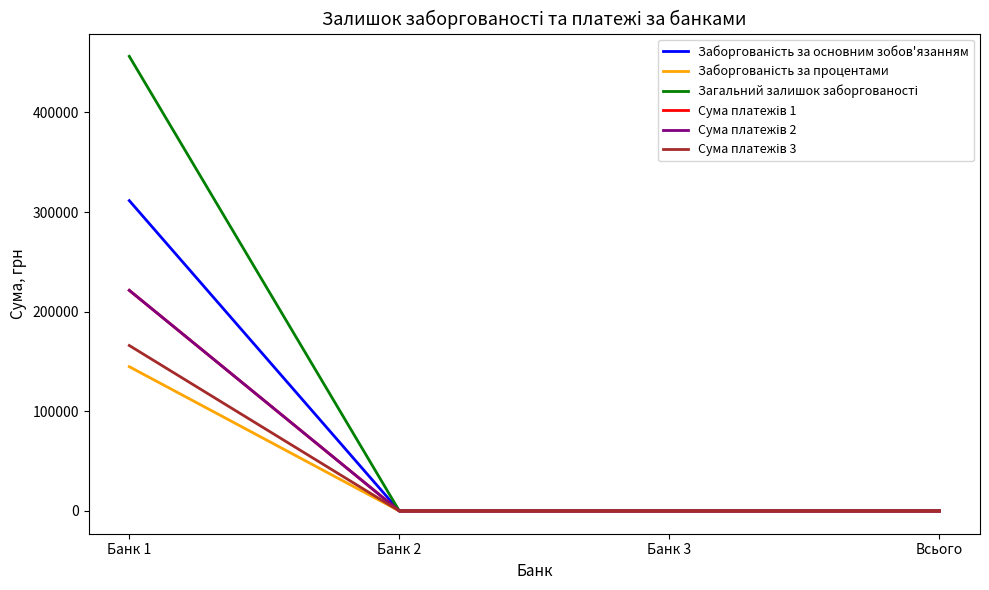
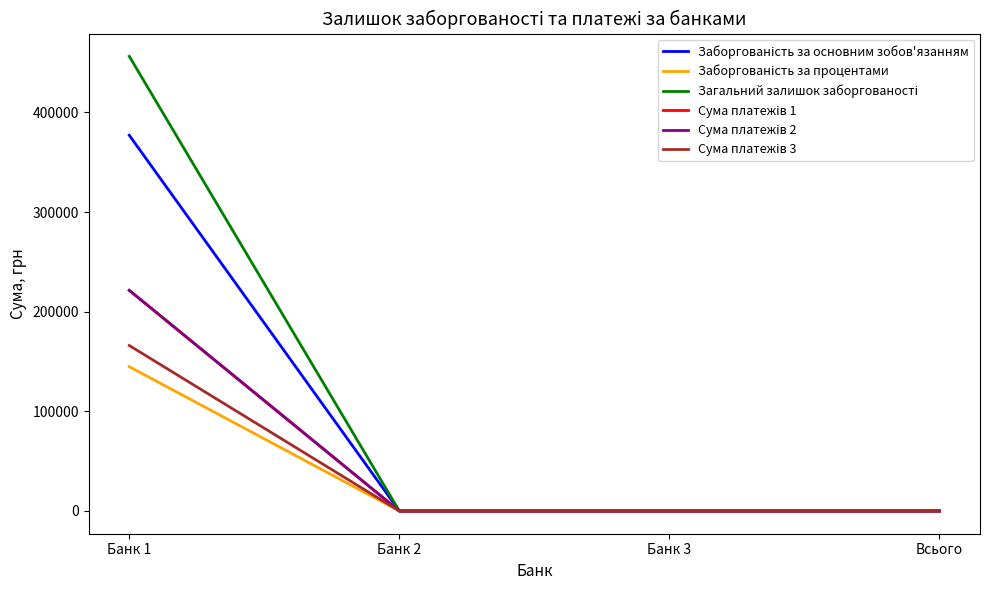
  {
    "Заборгованість за основним зобов'язанням": {
-     "Банк 1": 310000
+     "Банк 1": 380000
    },
    "Заборгованість за процентами": {
      "Банк 1": 140000
    },
    "Загальний залишок заборгованості": {
      "Банк 1": 460000
    },
    "Сума платежів 2": {
      "Банк 1": 220000
    },
    "Сума платежів 3": {
      "Банк 1": 170000
    }
  }
